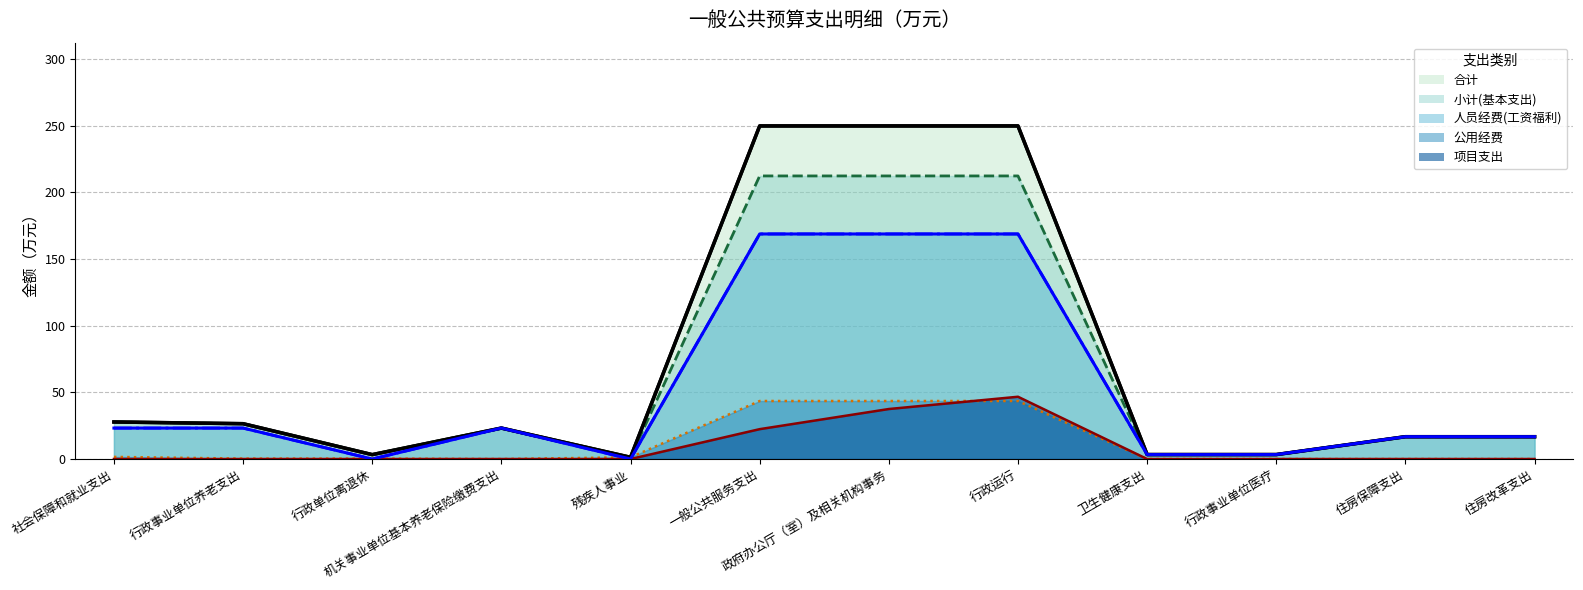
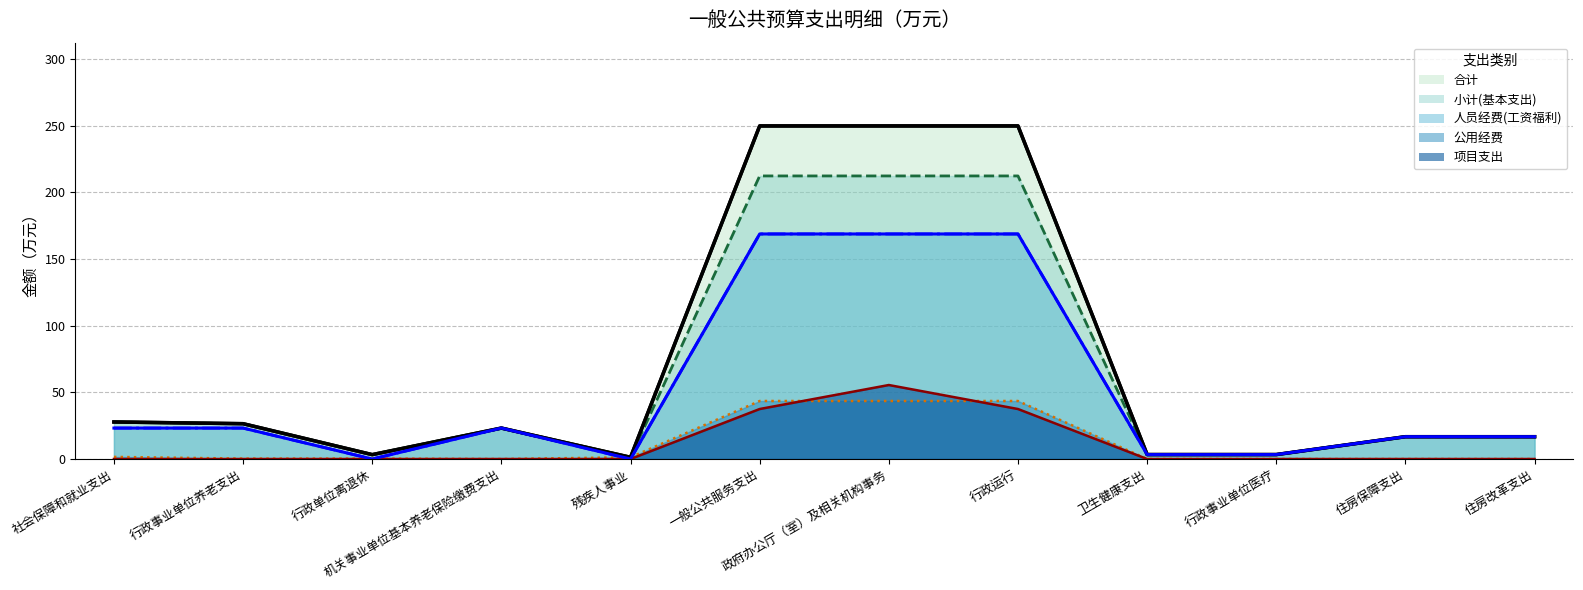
  {
    "项目支出": {
-     "一般公共服务支出": 22,
-     "政府办公厅（室）及相关机构事务": 38,
-     "行政运行": 47
+     "一般公共服务支出": 38,
+     "政府办公厅（室）及相关机构事务": 56,
+     "行政运行": 38
    }
  }
